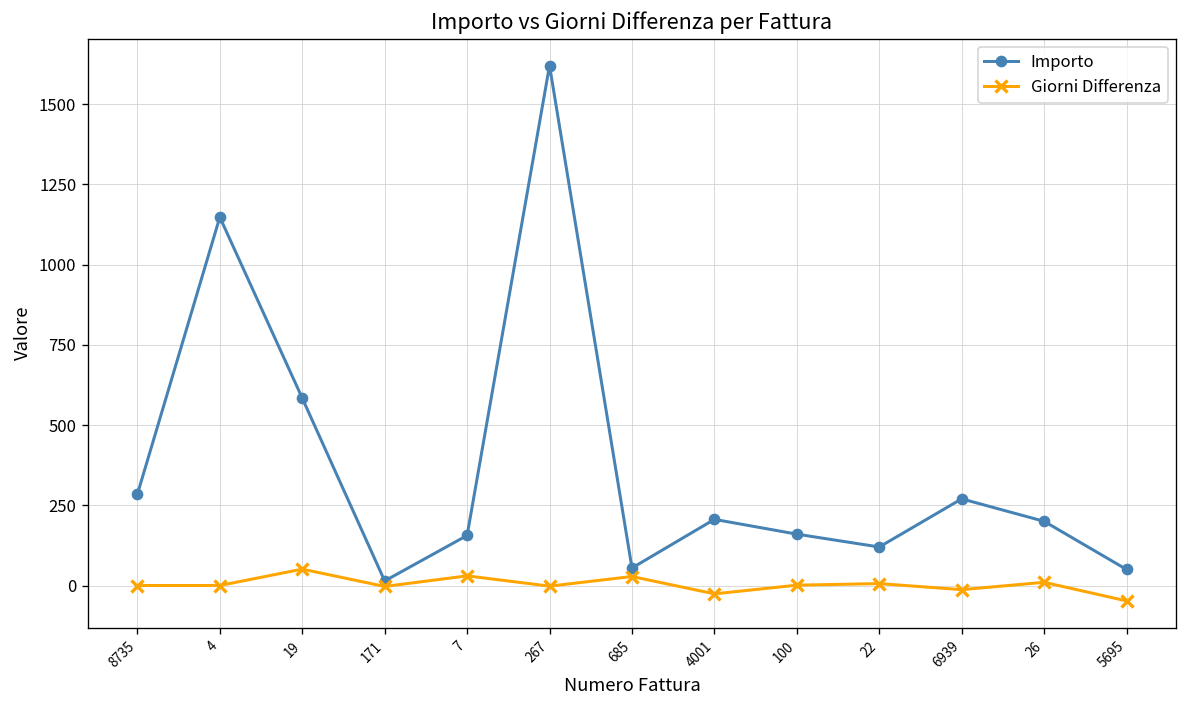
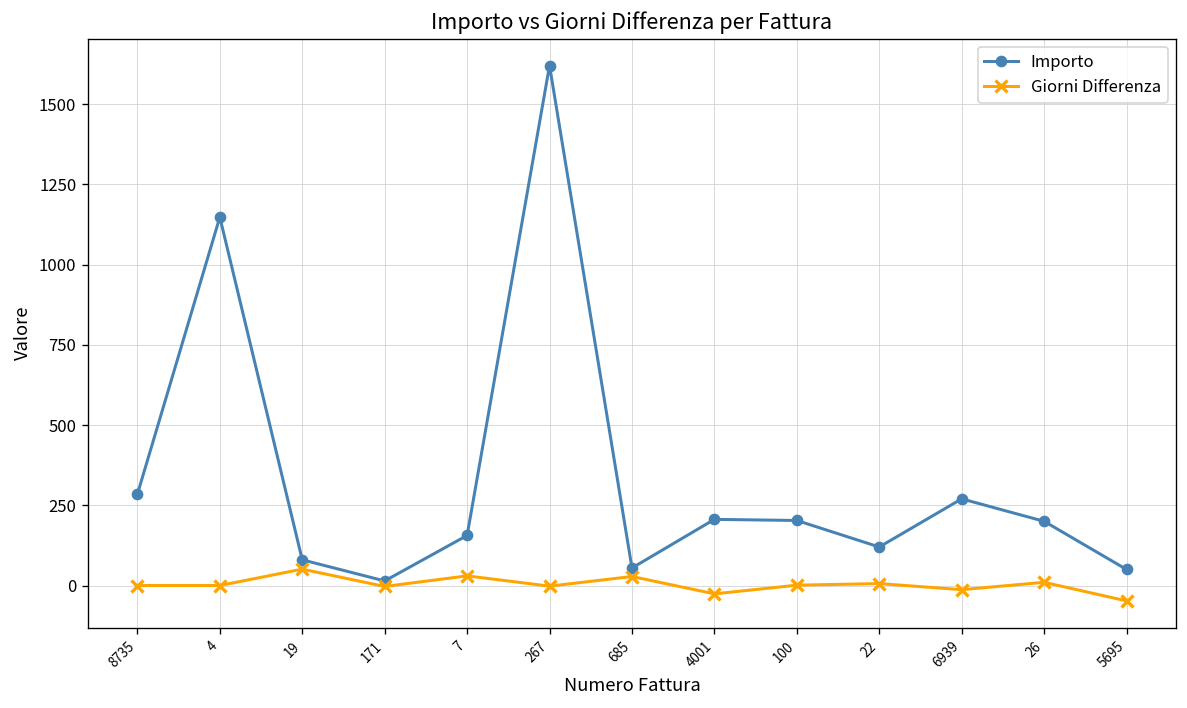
  {
    "Importo": {
      "8735": 280,
      "4": 1150,
-     "19": 580,
+     "19": 80,
      "171": 10,
      "7": 160,
      "267": 1620,
      "685": 50,
      "4001": 210,
-     "100": 160,
+     "100": 200,
      "22": 120,
      "6939": 270,
      "26": 200,
      "5695": 50
    },
    "Giorni Differenza": {
      "8735": 0,
      "4": 0,
      "19": 50,
      "171": 0,
      "7": 30,
      "267": 0,
      "685": 30,
      "4001": -30,
      "100": 0,
      "22": 10,
      "6939": -10,
      "26": 10,
      "5695": -50
    }
  }
